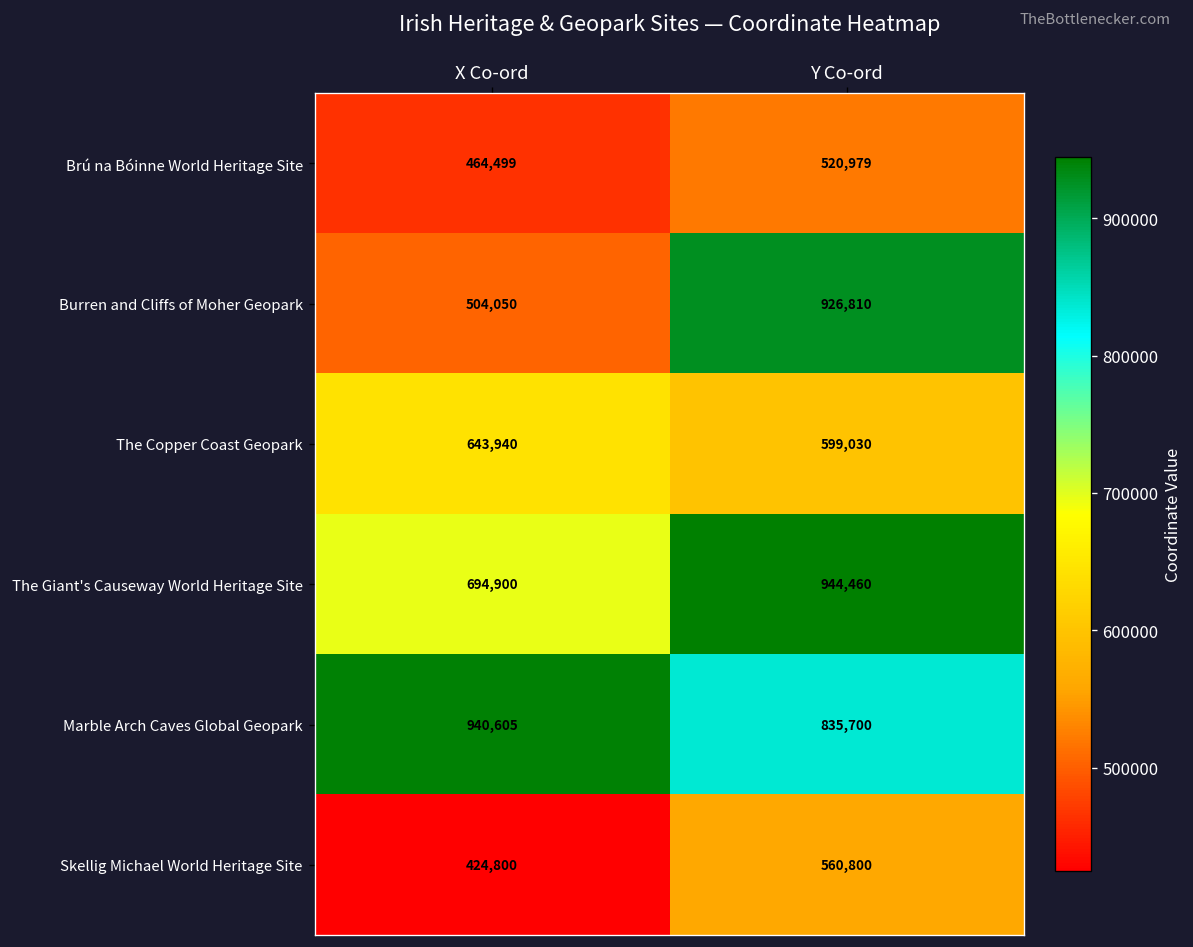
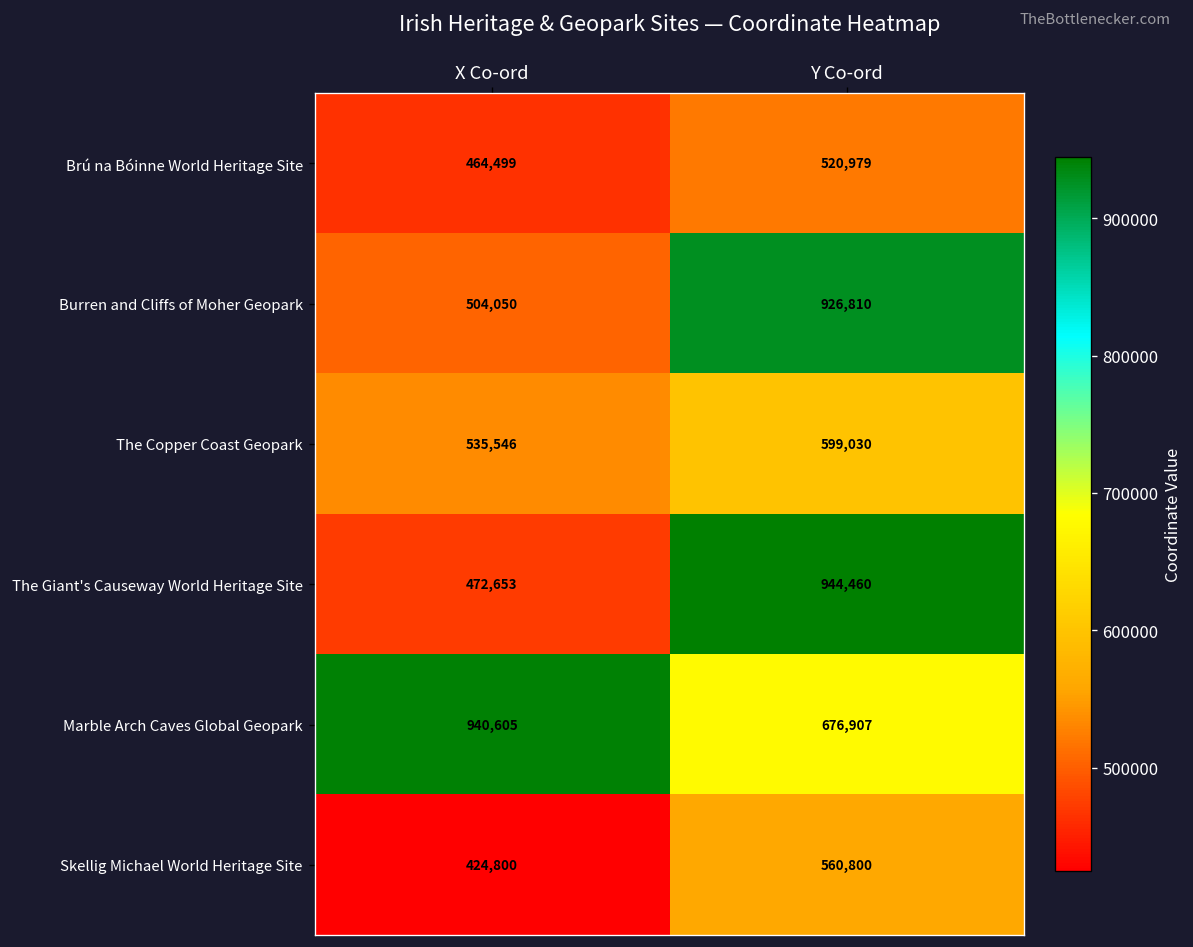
  {
    "Brú na Bóinne World Heritage Site": {
      "X Co-ord": "464,499",
      "Y Co-ord": "520,979"
    },
    "Burren and Cliffs of Moher Geopark": {
      "X Co-ord": "504,050",
      "Y Co-ord": "926,810"
    },
    "The Copper Coast Geopark": {
-     "X Co-ord": "643,940",
+     "X Co-ord": "535,546",
      "Y Co-ord": "599,030"
    },
    "The Giant's Causeway World Heritage Site": {
-     "X Co-ord": "694,900",
+     "X Co-ord": "472,653",
      "Y Co-ord": "944,460"
    },
    "Marble Arch Caves Global Geopark": {
      "X Co-ord": "940,605",
-     "Y Co-ord": "835,700"
+     "Y Co-ord": "676,907"
    },
    "Skellig Michael World Heritage Site": {
      "X Co-ord": "424,800",
      "Y Co-ord": "560,800"
    }
  }
